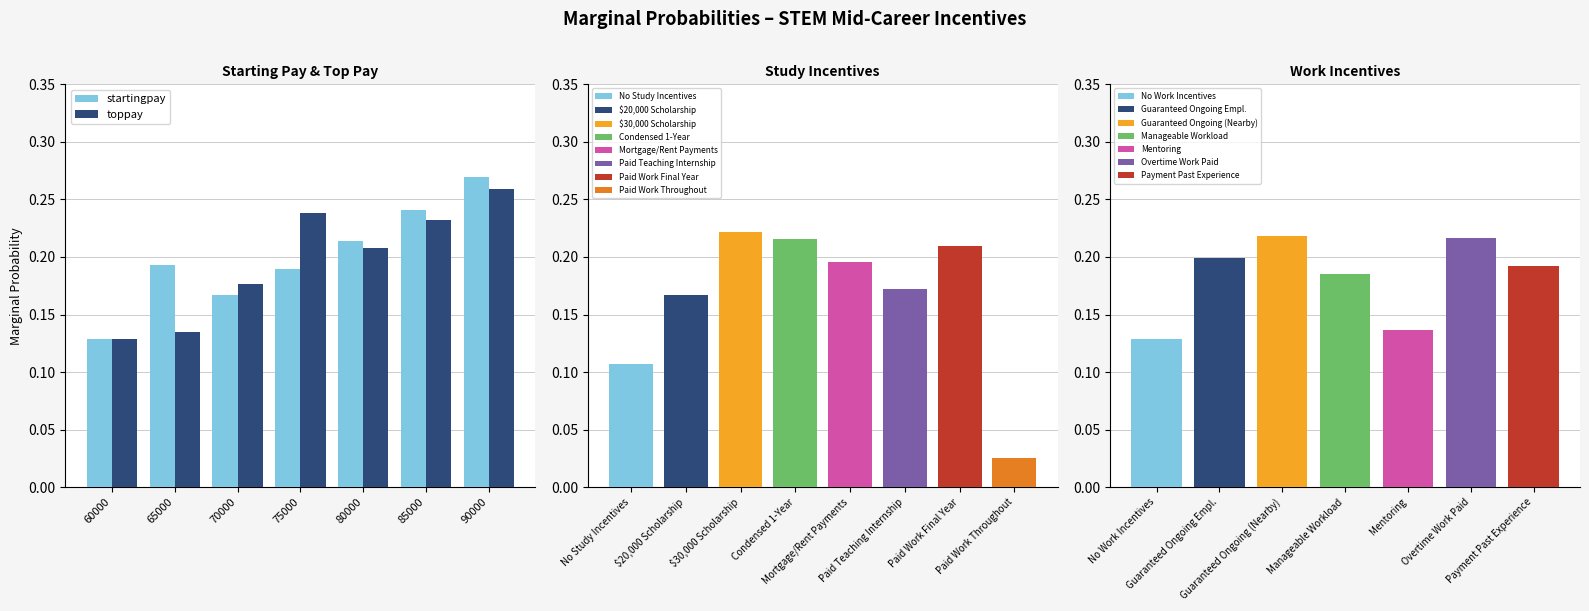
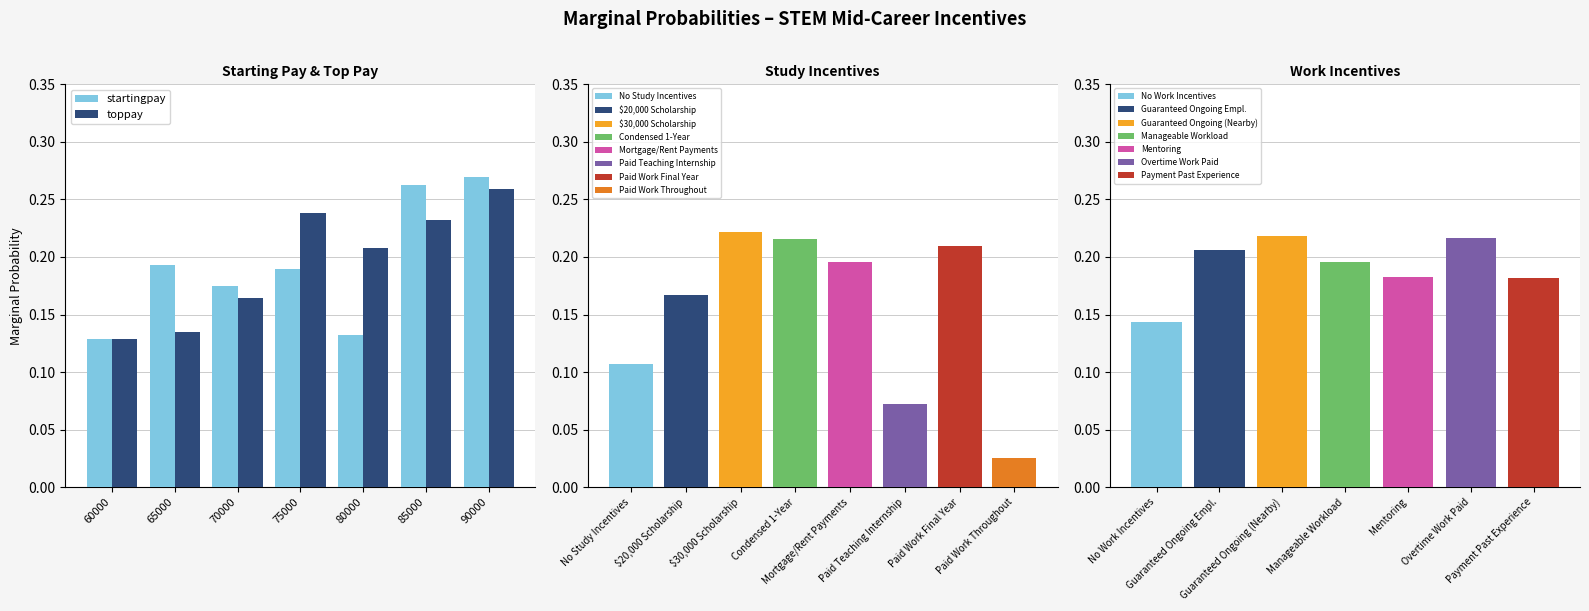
  {
    "Starting Pay & Top Pay": {
      "startingpay": {
        "60000": 0.129,
        "65000": 0.193,
-       "70000": 0.167,
+       "70000": 0.175,
        "75000": 0.189,
-       "80000": 0.214,
-       "85000": 0.241,
+       "80000": 0.132,
+       "85000": 0.262,
        "90000": 0.269
      },
      "toppay": {
        "60000": 0.129,
        "65000": 0.135,
-       "70000": 0.176,
+       "70000": 0.164,
        "75000": 0.238,
        "80000": 0.208,
        "85000": 0.232,
        "90000": 0.259
      }
    },
    "Study Incentives": {
      "No Study Incentives": 0.107,
      "$20,000 Scholarship": 0.167,
      "$30,000 Scholarship": 0.221,
      "Condensed 1-Year": 0.215,
      "Mortgage/Rent Payments": 0.195,
-     "Paid Teaching Internship": 0.172,
+     "Paid Teaching Internship": 0.073,
      "Paid Work Final Year": 0.209,
      "Paid Work Throughout": 0.025
    },
    "Work Incentives": {
-     "No Work Incentives": 0.129,
-     "Guaranteed Ongoing Empl.": 0.199,
+     "No Work Incentives": 0.143,
+     "Guaranteed Ongoing Empl.": 0.206,
      "Guaranteed Ongoing (Nearby)": 0.218,
-     "Manageable Workload": 0.185,
-     "Mentoring": 0.136,
+     "Manageable Workload": 0.195,
+     "Mentoring": 0.183,
      "Overtime Work Paid": 0.216,
-     "Payment Past Experience": 0.192
+     "Payment Past Experience": 0.182
    }
  }
